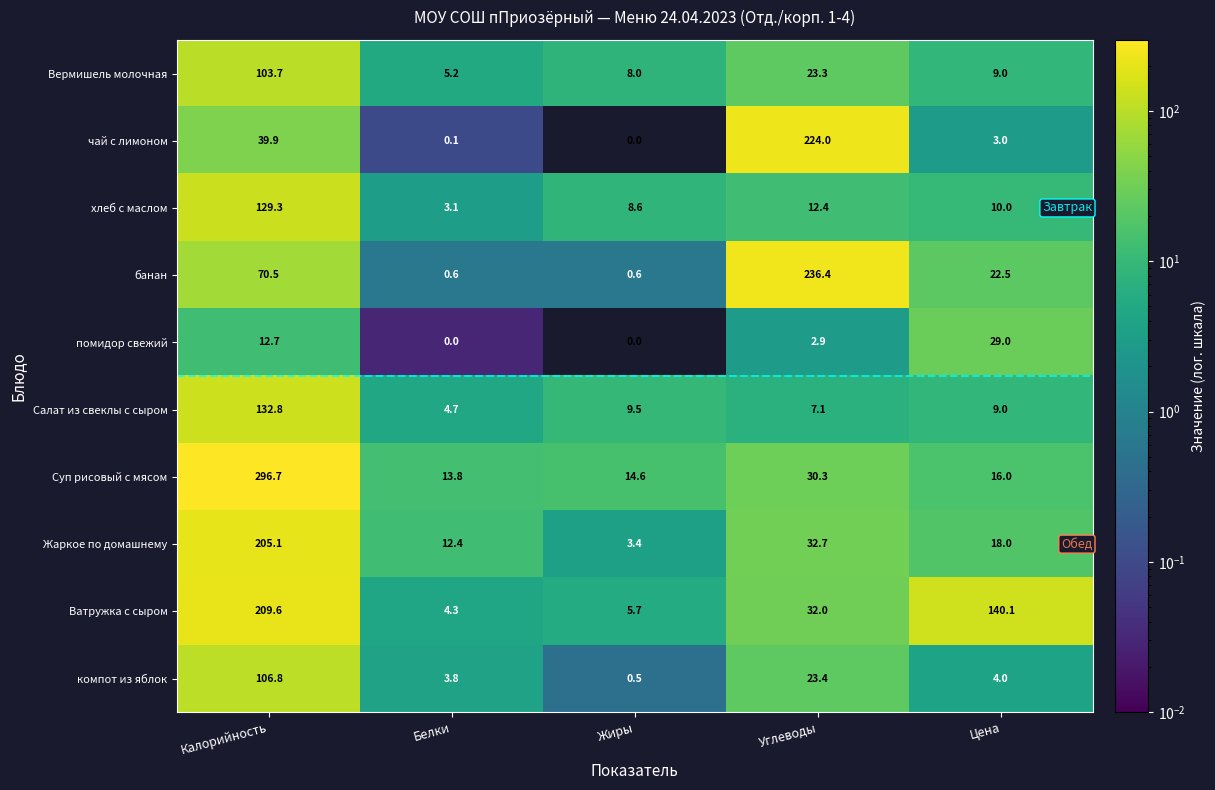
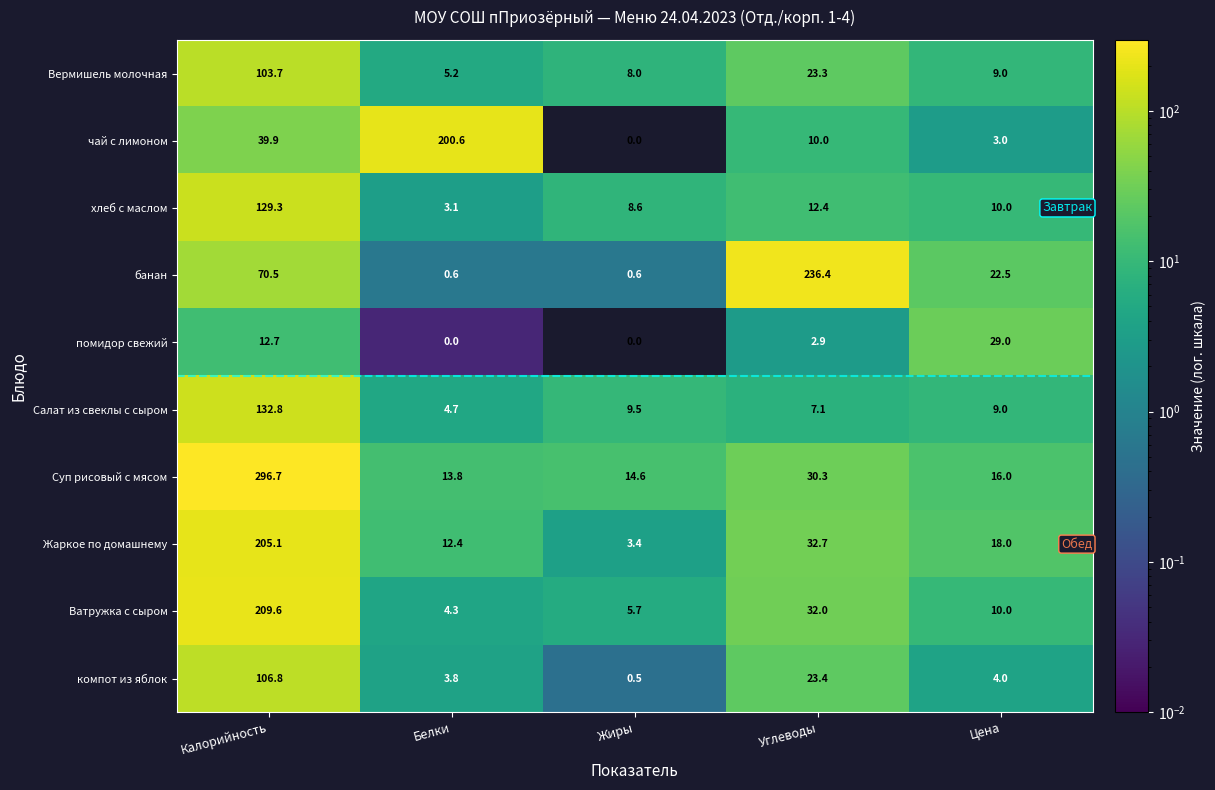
  {
    "Вермишель молочная": {
      "Калорийность": 103.7,
      "Белки": 5.2,
      "Жиры": 8.0,
      "Углеводы": 23.3,
      "Цена": 9.0
    },
    "чай с лимоном": {
      "Калорийность": 39.9,
-     "Белки": 0.1,
-     "Углеводы": 224.0,
+     "Белки": 200.6,
+     "Углеводы": 10.0,
      "Цена": 3.0
    },
    "хлеб с маслом": {
      "Калорийность": 129.3,
      "Белки": 3.1,
      "Жиры": 8.6,
      "Углеводы": 12.4,
      "Цена": 10.0
    },
    "банан": {
      "Калорийность": 70.5,
      "Белки": 0.6,
      "Жиры": 0.6,
      "Углеводы": 236.4,
      "Цена": 22.5
    },
    "помидор свежий": {
      "Калорийность": 12.7,
      "Белки": 0.0,
      "Углеводы": 2.9,
      "Цена": 29.0
    },
    "Салат из свеклы с сыром": {
      "Калорийность": 132.8,
      "Белки": 4.7,
      "Жиры": 9.5,
      "Углеводы": 7.1,
      "Цена": 9.0
    },
    "Суп рисовый с мясом": {
      "Калорийность": 296.7,
      "Белки": 13.8,
      "Жиры": 14.6,
      "Углеводы": 30.3,
      "Цена": 16.0
    },
    "Жаркое по домашнему": {
      "Калорийность": 205.1,
      "Белки": 12.4,
      "Жиры": 3.4,
      "Углеводы": 32.7,
      "Цена": 18.0
    },
    "Ватружка с сыром": {
      "Калорийность": 209.6,
      "Белки": 4.3,
      "Жиры": 5.7,
      "Углеводы": 32.0,
-     "Цена": 140.1
+     "Цена": 10.0
    },
    "компот из яблок": {
      "Калорийность": 106.8,
      "Белки": 3.8,
      "Жиры": 0.5,
      "Углеводы": 23.4,
      "Цена": 4.0
    }
  }
